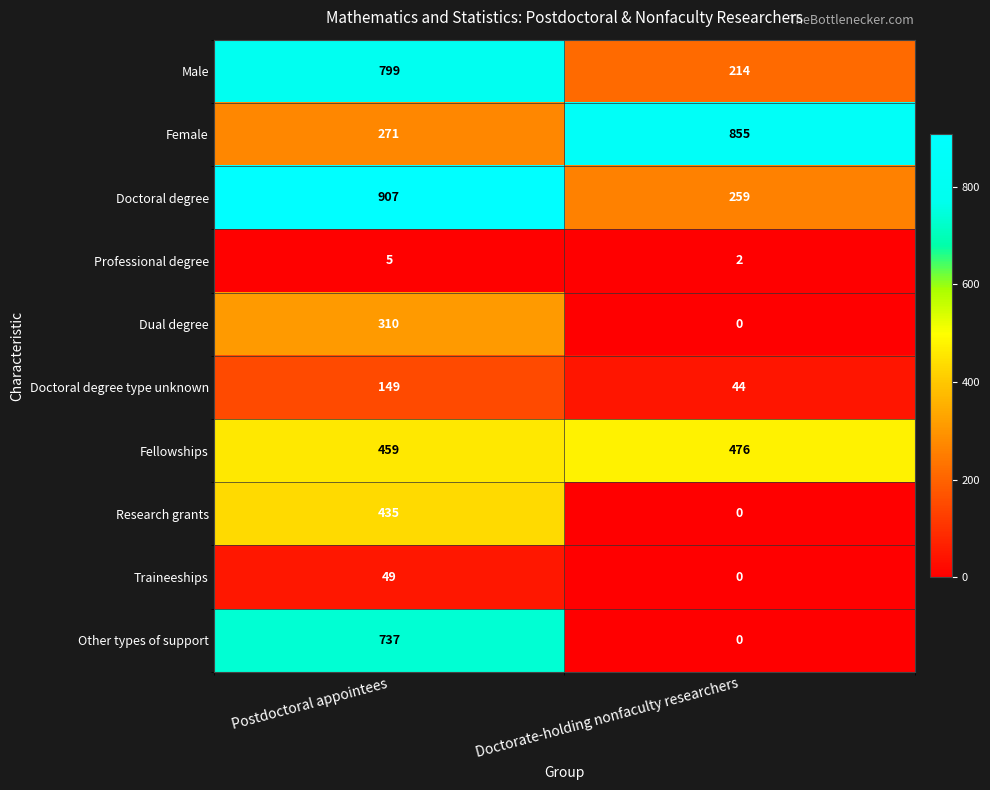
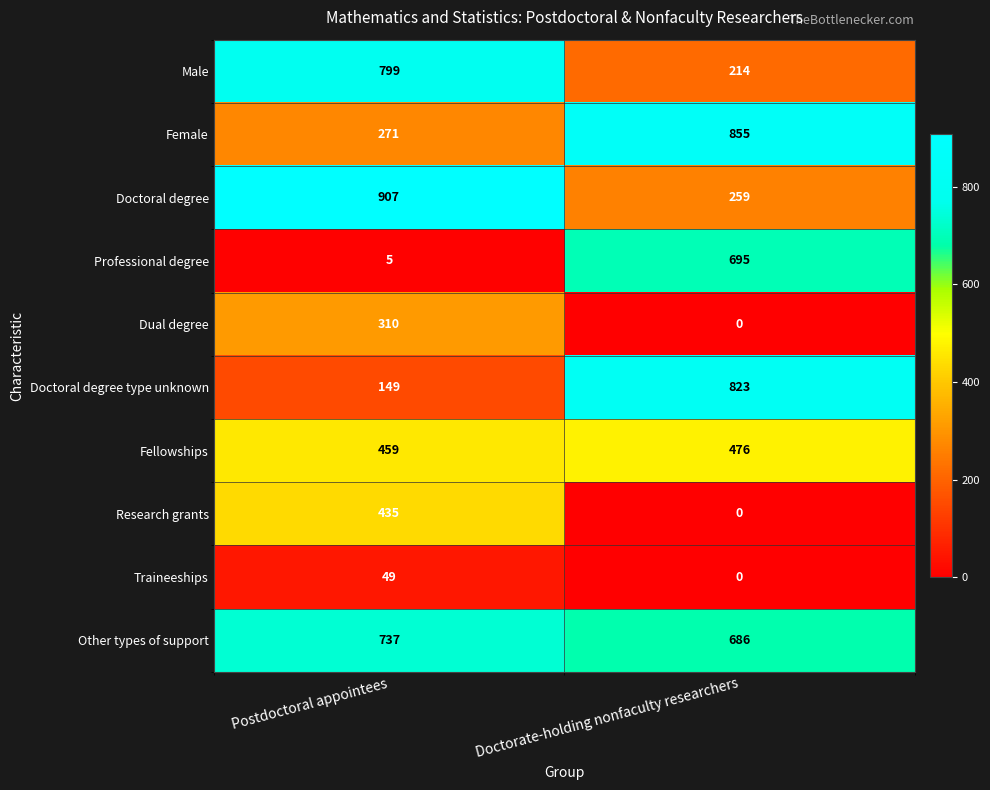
  {
    "Male": {
      "Postdoctoral appointees": 799,
      "Doctorate-holding nonfaculty researchers": 214
    },
    "Female": {
      "Postdoctoral appointees": 271,
      "Doctorate-holding nonfaculty researchers": 855
    },
    "Doctoral degree": {
      "Postdoctoral appointees": 907,
      "Doctorate-holding nonfaculty researchers": 259
    },
    "Professional degree": {
      "Postdoctoral appointees": 5,
-     "Doctorate-holding nonfaculty researchers": 2
+     "Doctorate-holding nonfaculty researchers": 695
    },
    "Dual degree": {
      "Postdoctoral appointees": 310,
      "Doctorate-holding nonfaculty researchers": 0
    },
    "Doctoral degree type unknown": {
      "Postdoctoral appointees": 149,
-     "Doctorate-holding nonfaculty researchers": 44
+     "Doctorate-holding nonfaculty researchers": 823
    },
    "Fellowships": {
      "Postdoctoral appointees": 459,
      "Doctorate-holding nonfaculty researchers": 476
    },
    "Research grants": {
      "Postdoctoral appointees": 435,
      "Doctorate-holding nonfaculty researchers": 0
    },
    "Traineeships": {
      "Postdoctoral appointees": 49,
      "Doctorate-holding nonfaculty researchers": 0
    },
    "Other types of support": {
      "Postdoctoral appointees": 737,
-     "Doctorate-holding nonfaculty researchers": 0
+     "Doctorate-holding nonfaculty researchers": 686
    }
  }
